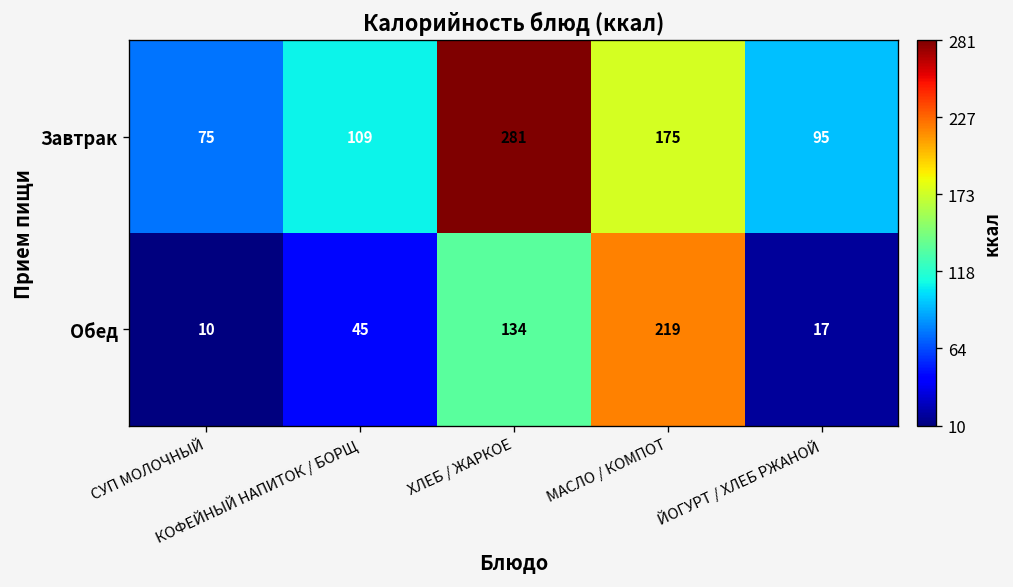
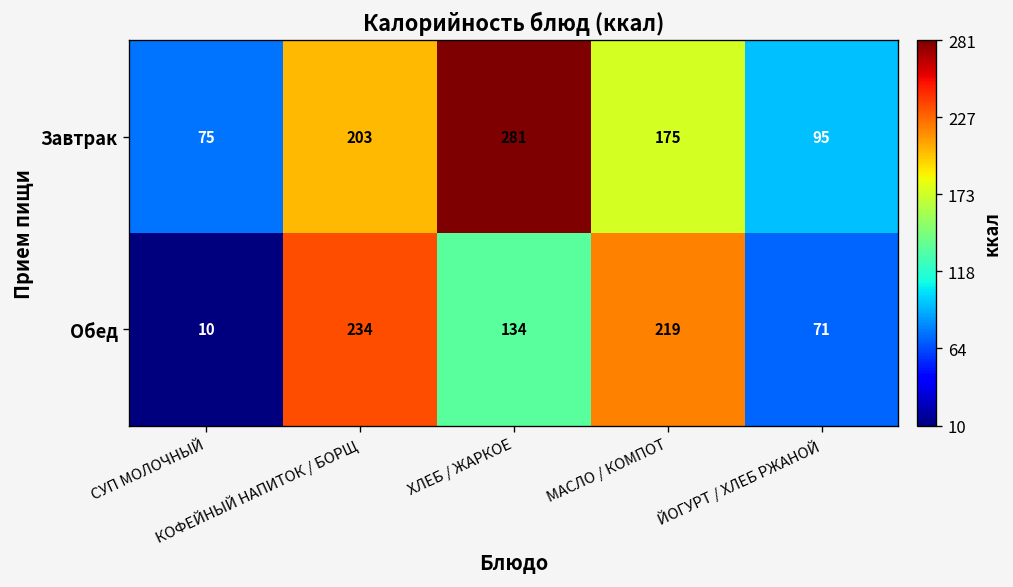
  {
    "Завтрак": {
      "СУП МОЛОЧНЫЙ": 75,
-     "КОФЕЙНЫЙ НАПИТОК / БОРЩ": 109,
+     "КОФЕЙНЫЙ НАПИТОК / БОРЩ": 203,
      "ХЛЕБ / ЖАРКОЕ": 281,
      "МАСЛО / КОМПОТ": 175,
      "ЙОГУРТ / ХЛЕБ РЖАНОЙ": 95
    },
    "Обед": {
      "СУП МОЛОЧНЫЙ": 10,
-     "КОФЕЙНЫЙ НАПИТОК / БОРЩ": 45,
+     "КОФЕЙНЫЙ НАПИТОК / БОРЩ": 234,
      "ХЛЕБ / ЖАРКОЕ": 134,
      "МАСЛО / КОМПОТ": 219,
-     "ЙОГУРТ / ХЛЕБ РЖАНОЙ": 17
+     "ЙОГУРТ / ХЛЕБ РЖАНОЙ": 71
    }
  }
